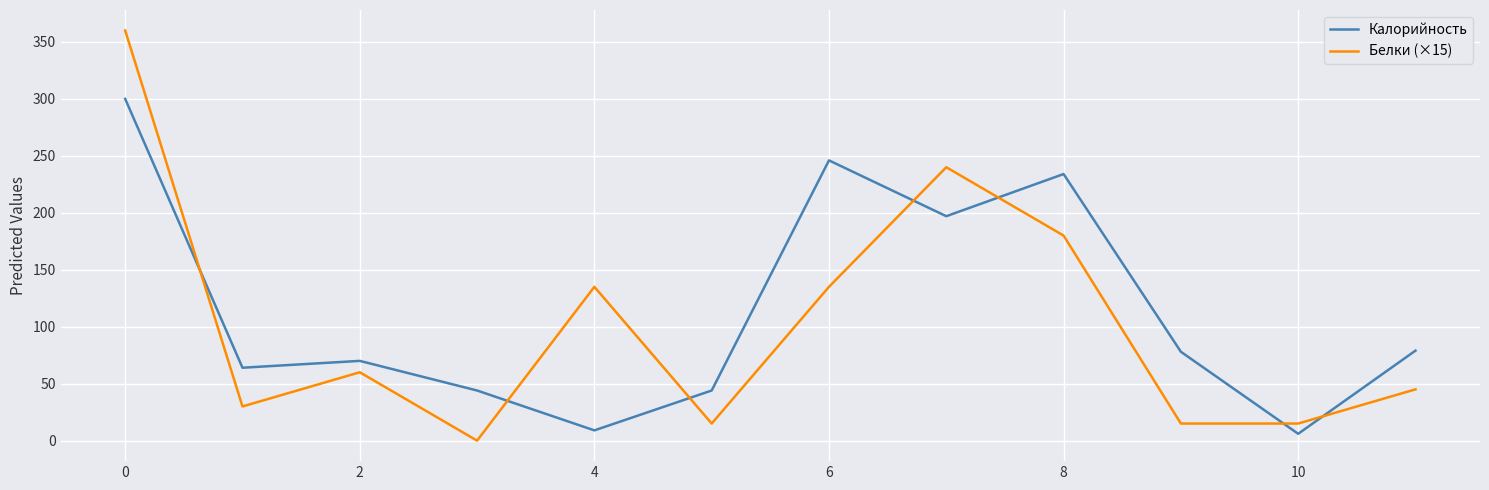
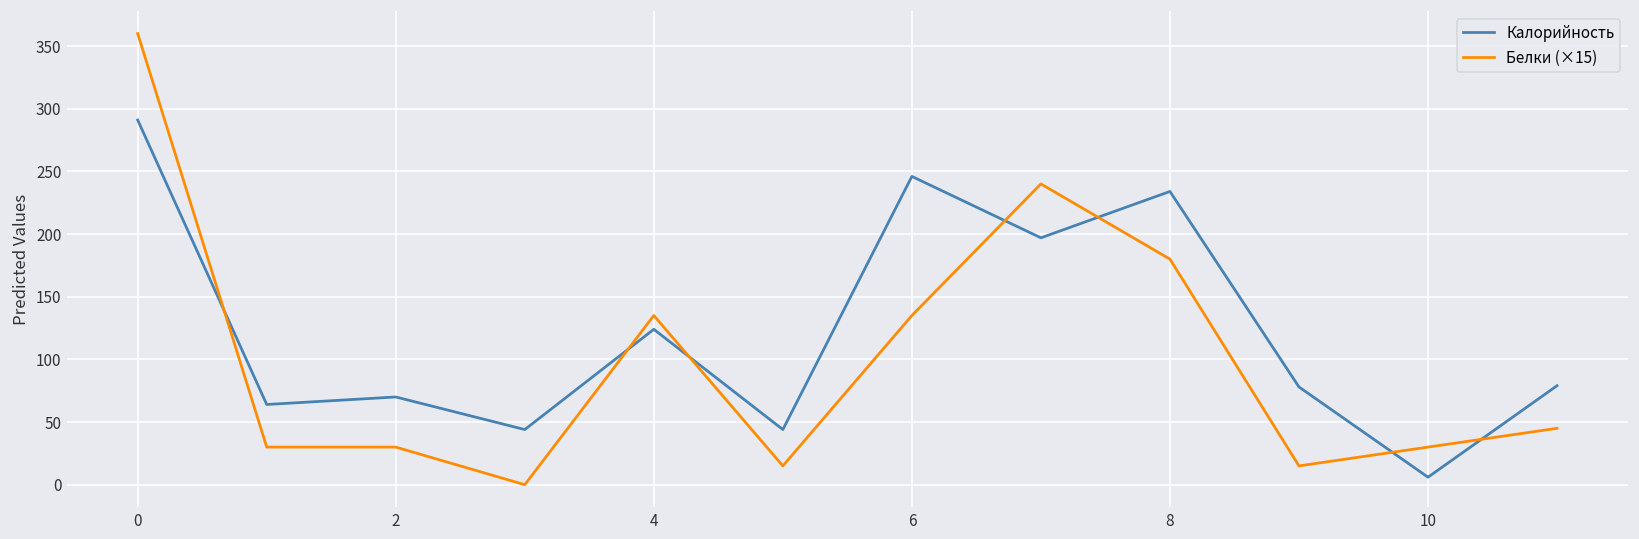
  {
    "Калорийность": {
-     "0": 300,
+     "0": 291,
      "2": 70,
-     "4": 9,
+     "4": 124,
      "6": 246,
      "8": 234,
      "10": 6
    },
    "Белки (×15)": {
      "0": 360,
-     "2": 60,
+     "2": 30,
      "4": 135,
      "6": 135,
      "8": 180,
-     "10": 15
+     "10": 30
    }
  }
